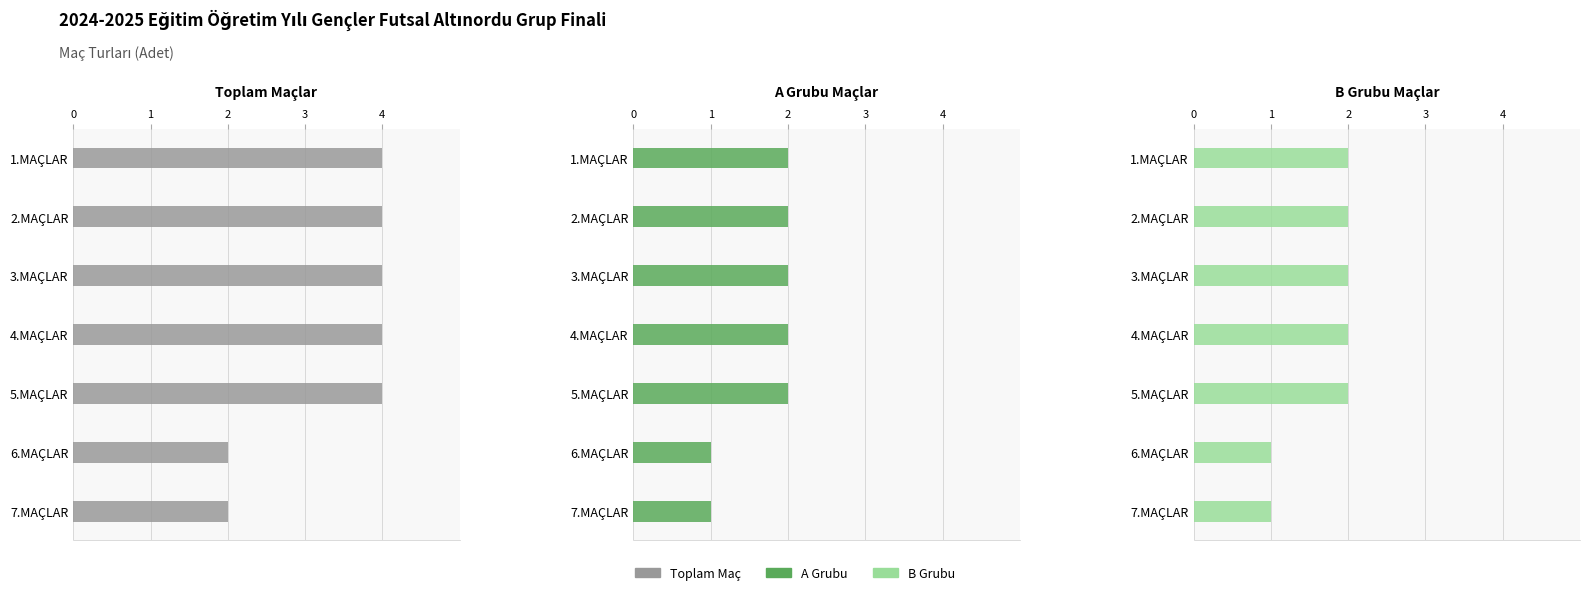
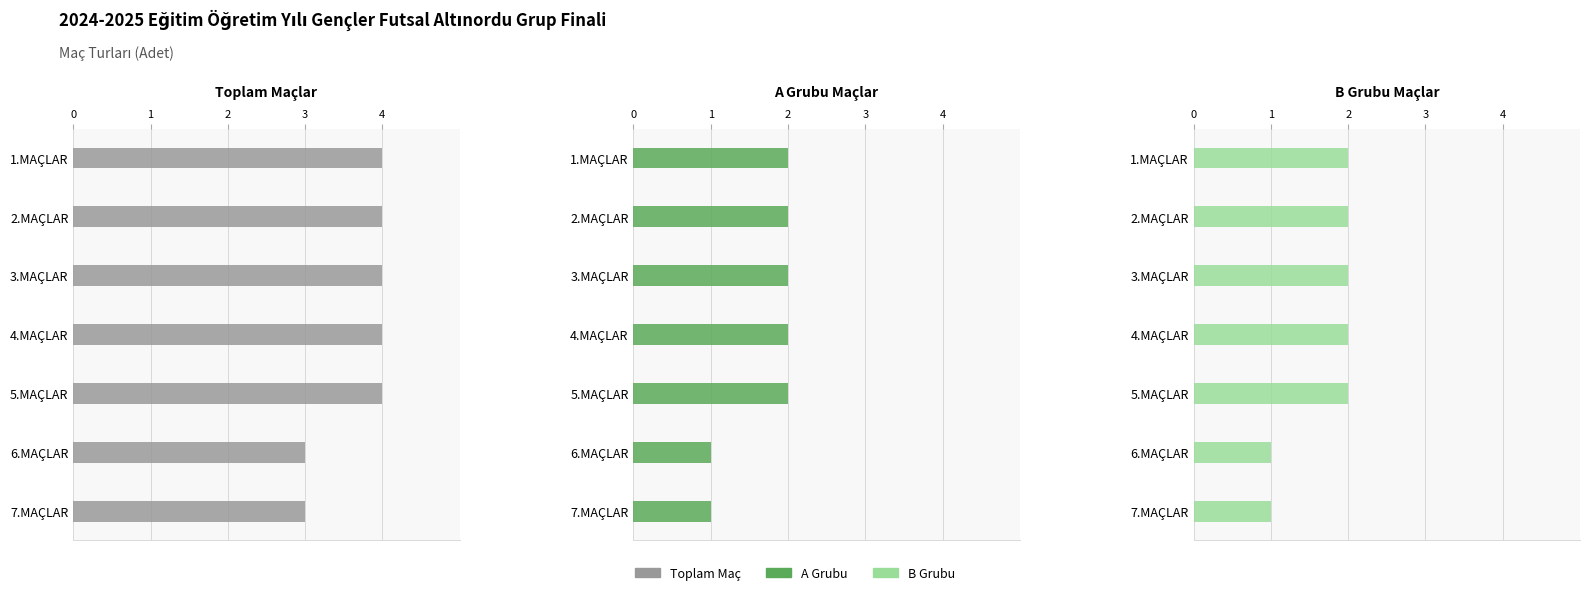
  {
    "Toplam Maçlar": {
      "1.MAÇLAR": 4,
      "2.MAÇLAR": 4,
      "3.MAÇLAR": 4,
      "4.MAÇLAR": 4,
      "5.MAÇLAR": 4,
-     "6.MAÇLAR": 2,
-     "7.MAÇLAR": 2
+     "6.MAÇLAR": 3,
+     "7.MAÇLAR": 3
    },
    "A Grubu Maçlar": {
      "1.MAÇLAR": 2.0,
      "2.MAÇLAR": 2.0,
      "3.MAÇLAR": 2.0,
      "4.MAÇLAR": 2.0,
      "5.MAÇLAR": 2.0,
      "6.MAÇLAR": 1.0,
      "7.MAÇLAR": 1.0
    },
    "B Grubu Maçlar": {
      "1.MAÇLAR": 2.0,
      "2.MAÇLAR": 2.0,
      "3.MAÇLAR": 2.0,
      "4.MAÇLAR": 2.0,
      "5.MAÇLAR": 2.0,
      "6.MAÇLAR": 1.0,
      "7.MAÇLAR": 1.0
    }
  }
